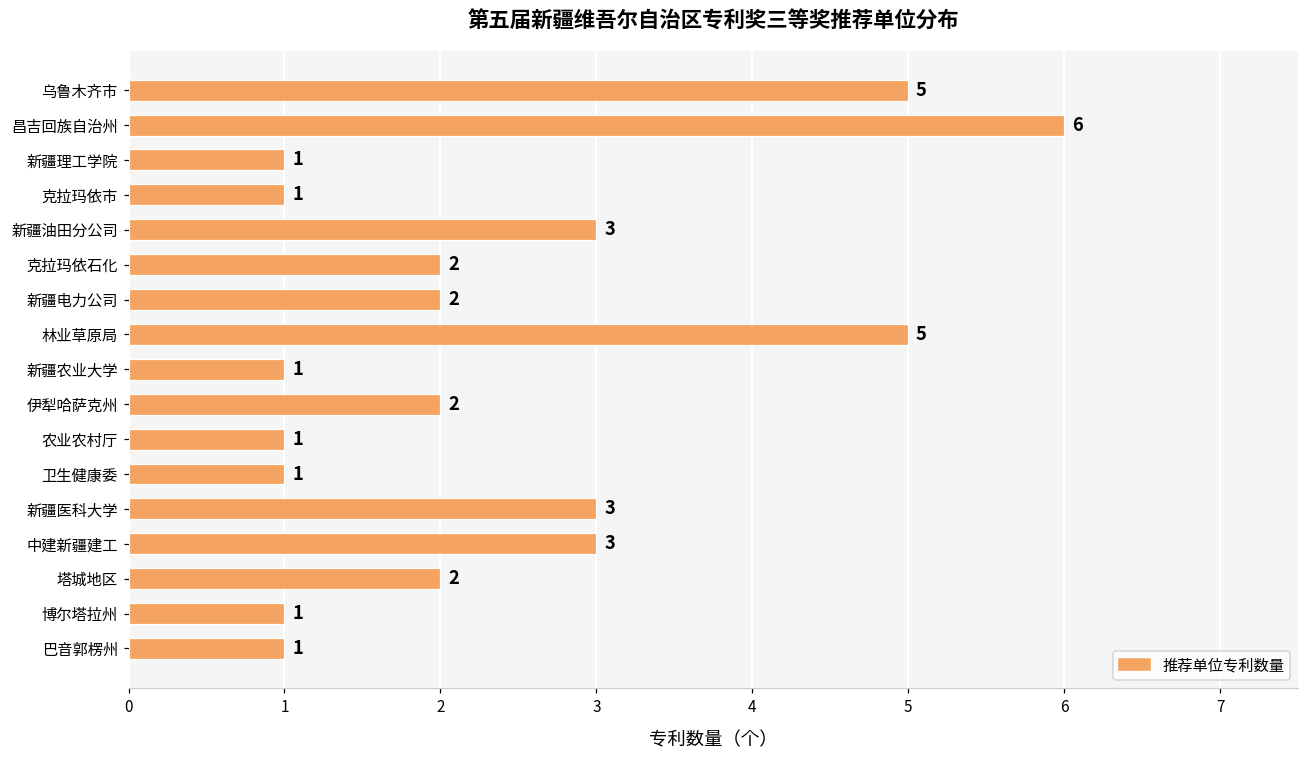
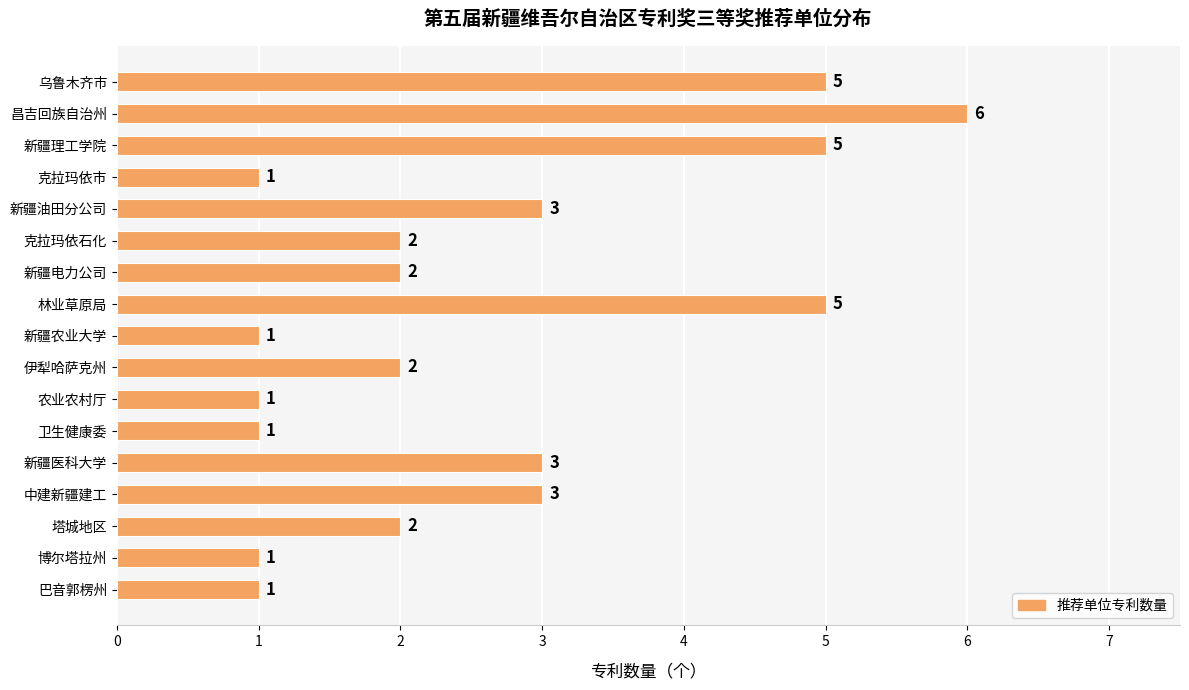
  {
    "乌鲁木齐市": 5,
    "昌吉回族自治州": 6,
-   "新疆理工学院": 1,
+   "新疆理工学院": 5,
    "克拉玛依市": 1,
    "新疆油田分公司": 3,
    "克拉玛依石化": 2,
    "新疆电力公司": 2,
    "林业草原局": 5,
    "新疆农业大学": 1,
    "伊犁哈萨克州": 2,
    "农业农村厅": 1,
    "卫生健康委": 1,
    "新疆医科大学": 3,
    "中建新疆建工": 3,
    "塔城地区": 2,
    "博尔塔拉州": 1,
    "巴音郭楞州": 1
  }
